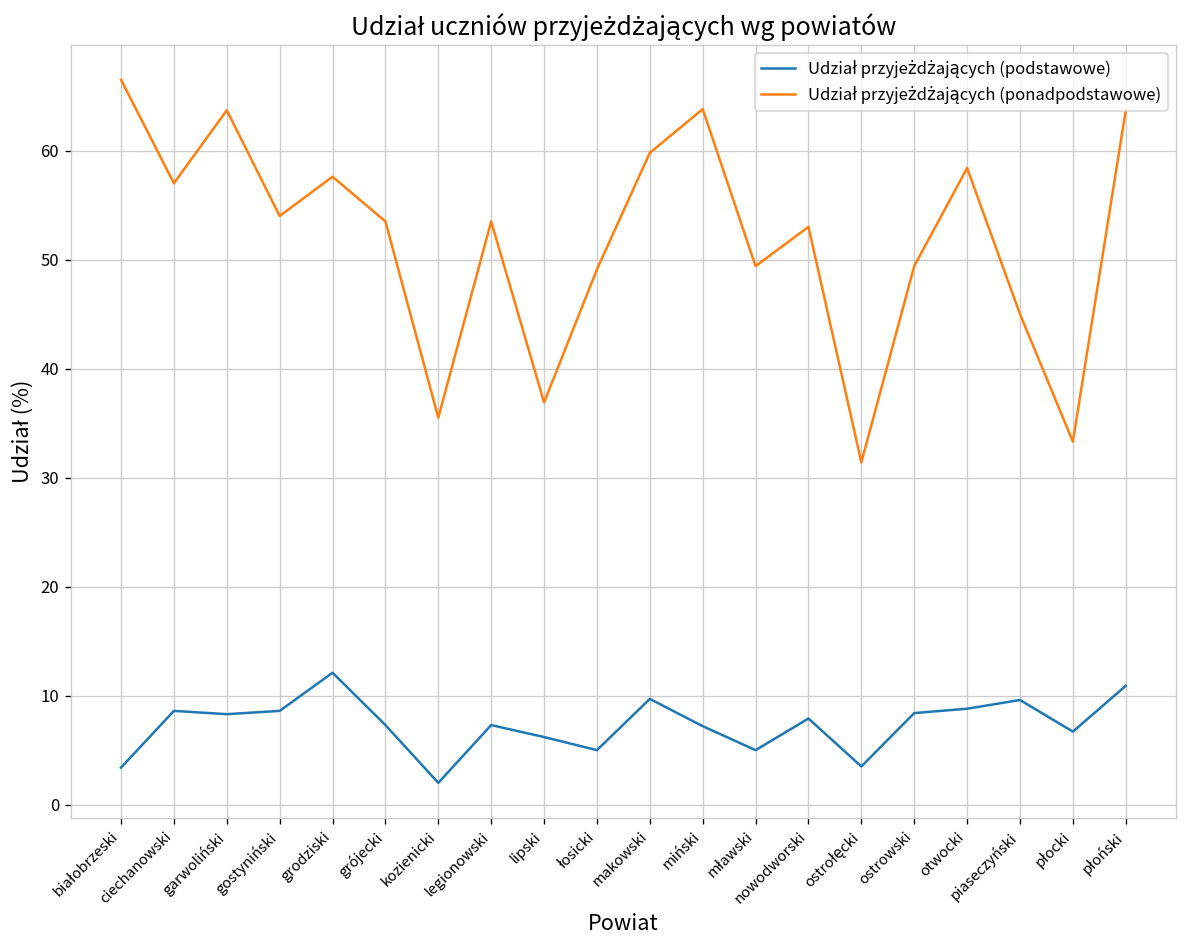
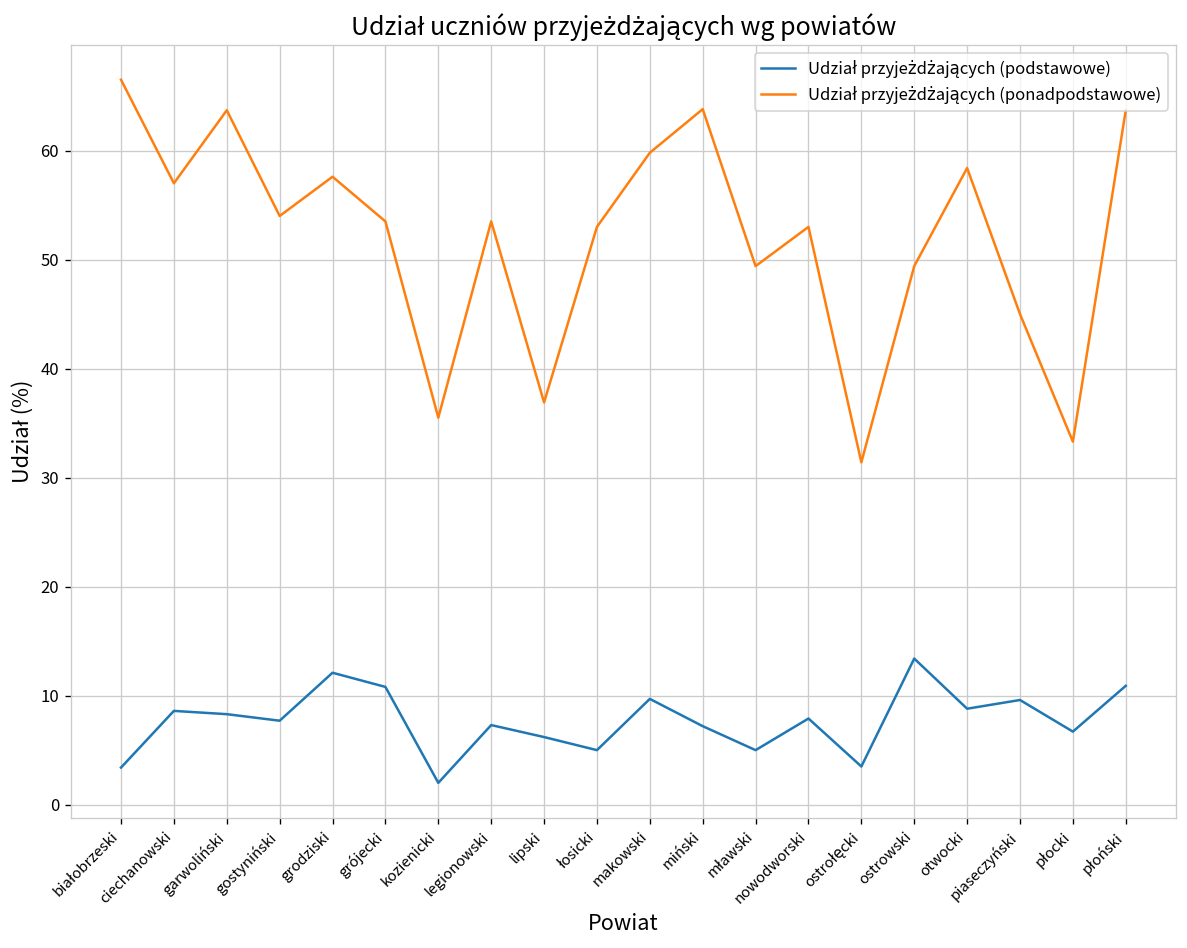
  {
    "Udział przyjeżdżających (podstawowe)": {
      "białobrzeski": 3,
      "ciechanowski": 9,
      "garwoliński": 8,
-     "gostyniński": 9,
+     "gostyniński": 8,
      "grodziski": 12,
-     "grójecki": 7,
+     "grójecki": 11,
      "kozienicki": 2,
      "legionowski": 7,
      "lipski": 6,
      "łosicki": 5,
      "makowski": 10,
      "miński": 7,
      "mławski": 5,
      "nowodworski": 8,
      "ostrołęcki": 4,
-     "ostrowski": 8,
+     "ostrowski": 13,
      "otwocki": 9,
      "piaseczyński": 10,
      "płocki": 7,
      "płoński": 11
    },
    "Udział przyjeżdżających (ponadpodstawowe)": {
      "białobrzeski": 67,
      "ciechanowski": 57,
      "garwoliński": 64,
      "gostyniński": 54,
      "grodziski": 58,
      "grójecki": 54,
      "kozienicki": 36,
      "legionowski": 54,
      "lipski": 37,
-     "łosicki": 49,
+     "łosicki": 53,
      "makowski": 60,
      "miński": 64,
      "mławski": 49,
      "nowodworski": 53,
      "ostrołęcki": 31,
      "ostrowski": 49,
      "otwocki": 58,
      "piaseczyński": 45,
      "płocki": 33,
      "płoński": 64
    }
  }
